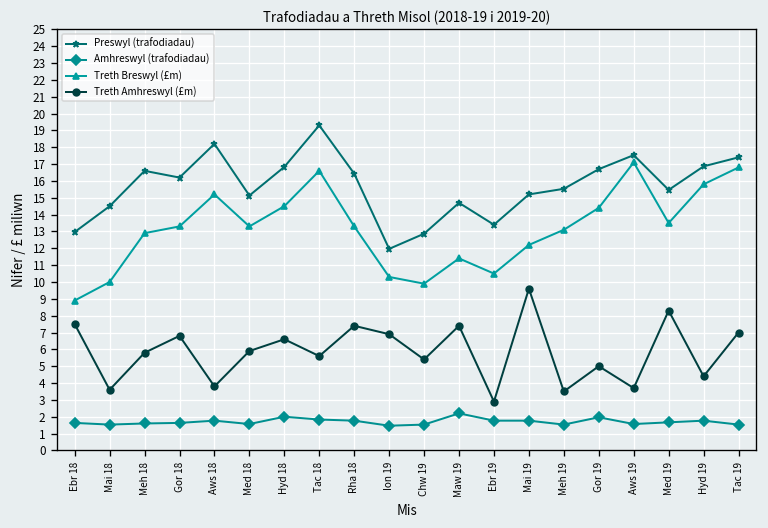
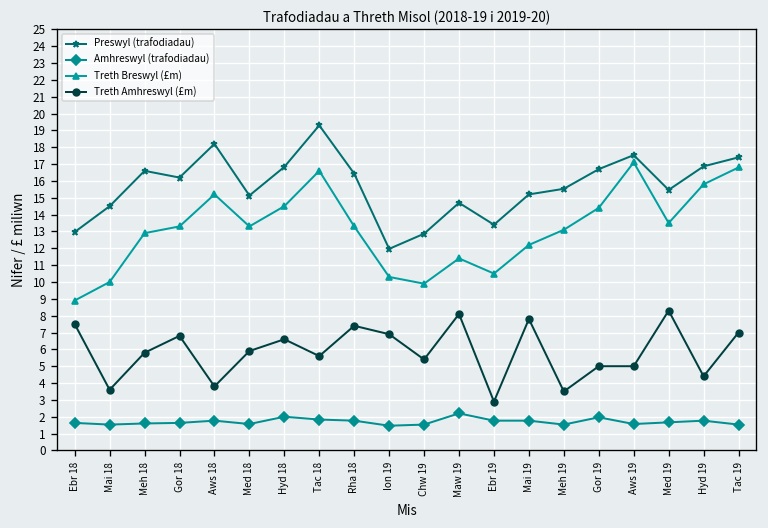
  {
    "Treth Amhreswyl (£m)": {
      "Ebr 18": 7.5,
      "Mai 18": 3.6,
      "Meh 18": 5.8,
      "Gor 18": 6.8,
      "Aws 18": 3.8,
      "Med 18": 5.9,
      "Hyd 18": 6.6,
      "Tac 18": 5.6,
      "Rha 18": 7.4,
      "Ion 19": 6.9,
      "Chw 19": 5.4,
-     "Maw 19": 7.4,
+     "Maw 19": 8.1,
      "Ebr 19": 2.9,
-     "Mai 19": 9.6,
+     "Mai 19": 7.8,
      "Meh 19": 3.5,
      "Gor 19": 5.0,
-     "Aws 19": 3.7,
+     "Aws 19": 5.0,
      "Med 19": 8.3,
      "Hyd 19": 4.4,
      "Tac 19": 7.0
    }
  }
